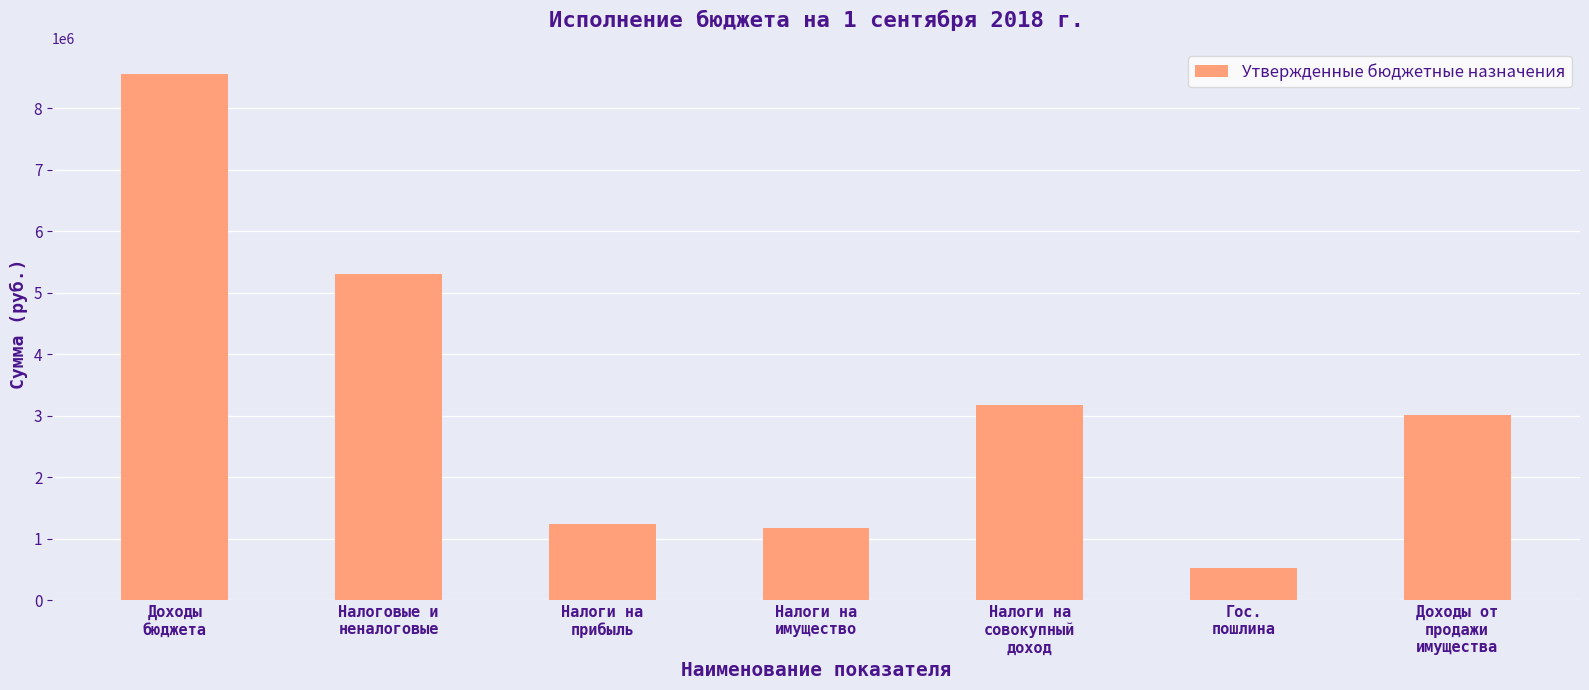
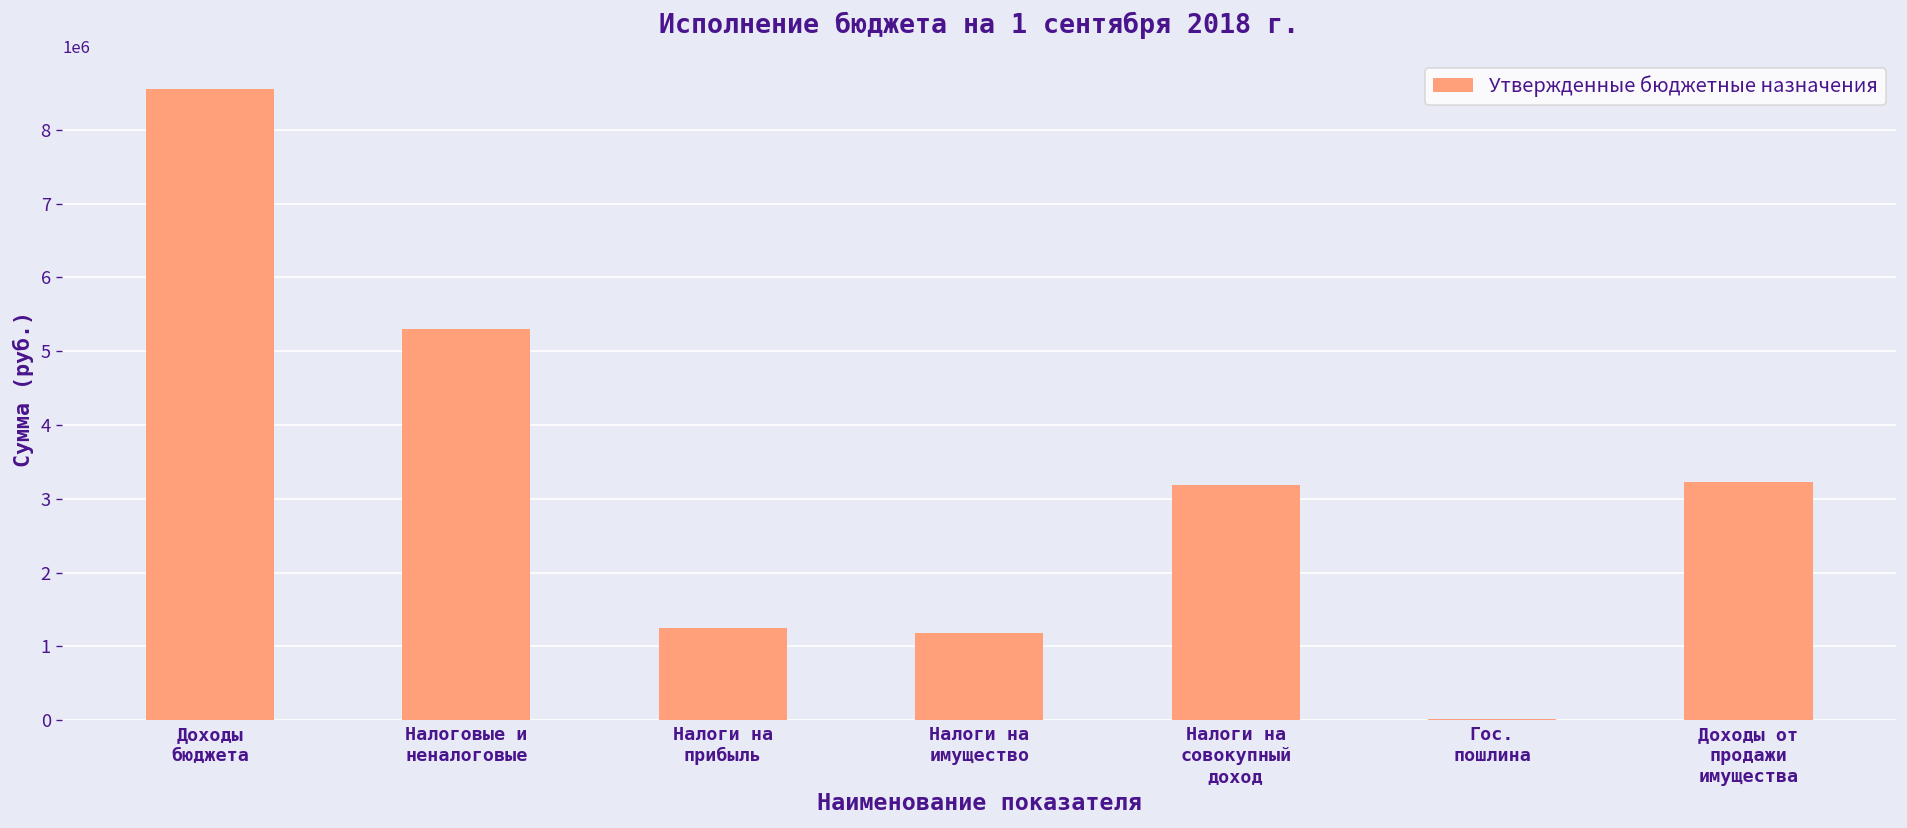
  {
    "Доходы бюджета": 8600000,
    "Налоговые и неналоговые": 5300000,
    "Налоги на прибыль": 1200000,
    "Налоги на имущество": 1200000,
    "Налоги на совокупный доход": 3200000,
-   "Гос. пошлина": 500000,
-   "Доходы от продажи имущества": 3000000
+   "Гос. пошлина": 0,
+   "Доходы от продажи имущества": 3200000
  }
